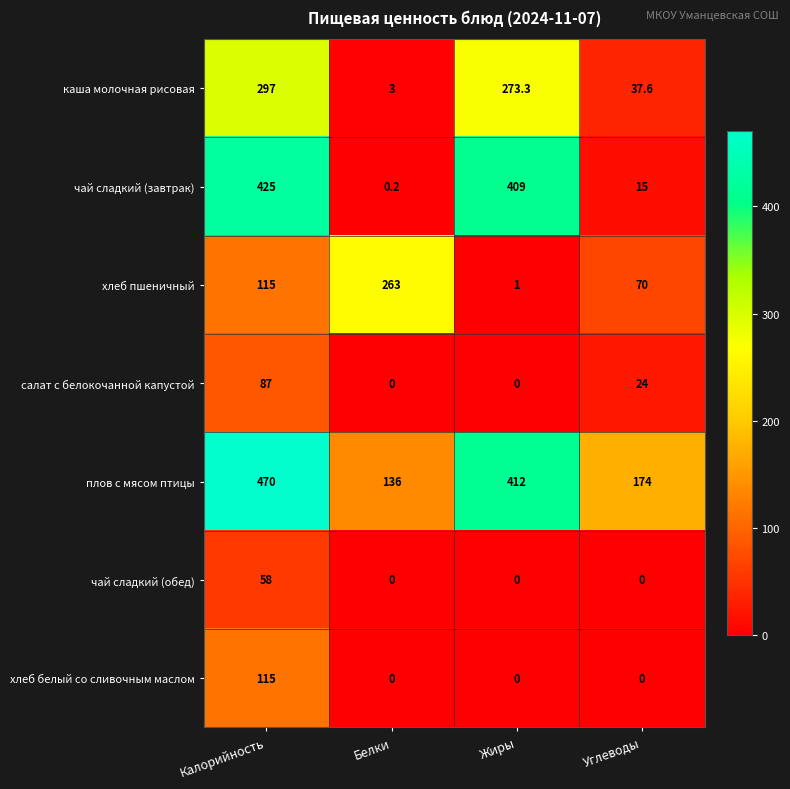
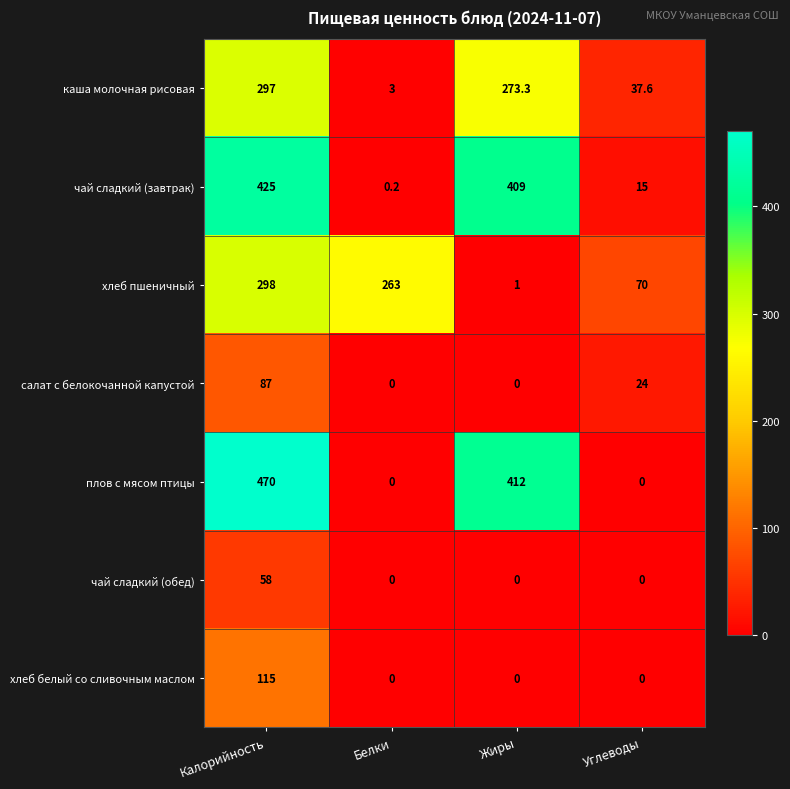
  {
    "каша молочная рисовая": {
      "Калорийность": 297,
      "Белки": 3,
      "Жиры": 273.3,
      "Углеводы": 37.6
    },
    "чай сладкий (завтрак)": {
      "Калорийность": 425,
      "Белки": 0.2,
      "Жиры": 409,
      "Углеводы": 15
    },
    "хлеб пшеничный": {
-     "Калорийность": 115,
+     "Калорийность": 298,
      "Белки": 263,
      "Жиры": 1,
      "Углеводы": 70
    },
    "салат с белокочанной капустой": {
      "Калорийность": 87,
      "Белки": 0,
      "Жиры": 0,
      "Углеводы": 24
    },
    "плов с мясом птицы": {
      "Калорийность": 470,
-     "Белки": 136,
+     "Белки": 0,
      "Жиры": 412,
-     "Углеводы": 174
+     "Углеводы": 0
    },
    "чай сладкий (обед)": {
      "Калорийность": 58,
      "Белки": 0,
      "Жиры": 0,
      "Углеводы": 0
    },
    "хлеб белый со сливочным маслом": {
      "Калорийность": 115,
      "Белки": 0,
      "Жиры": 0,
      "Углеводы": 0
    }
  }
